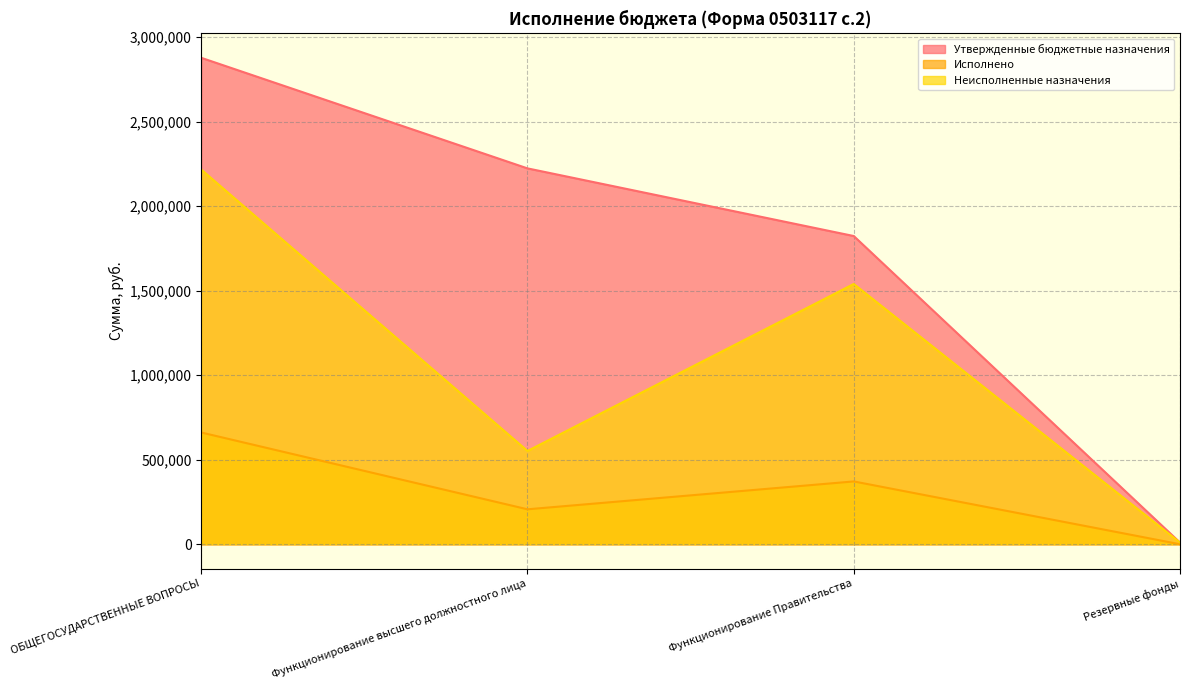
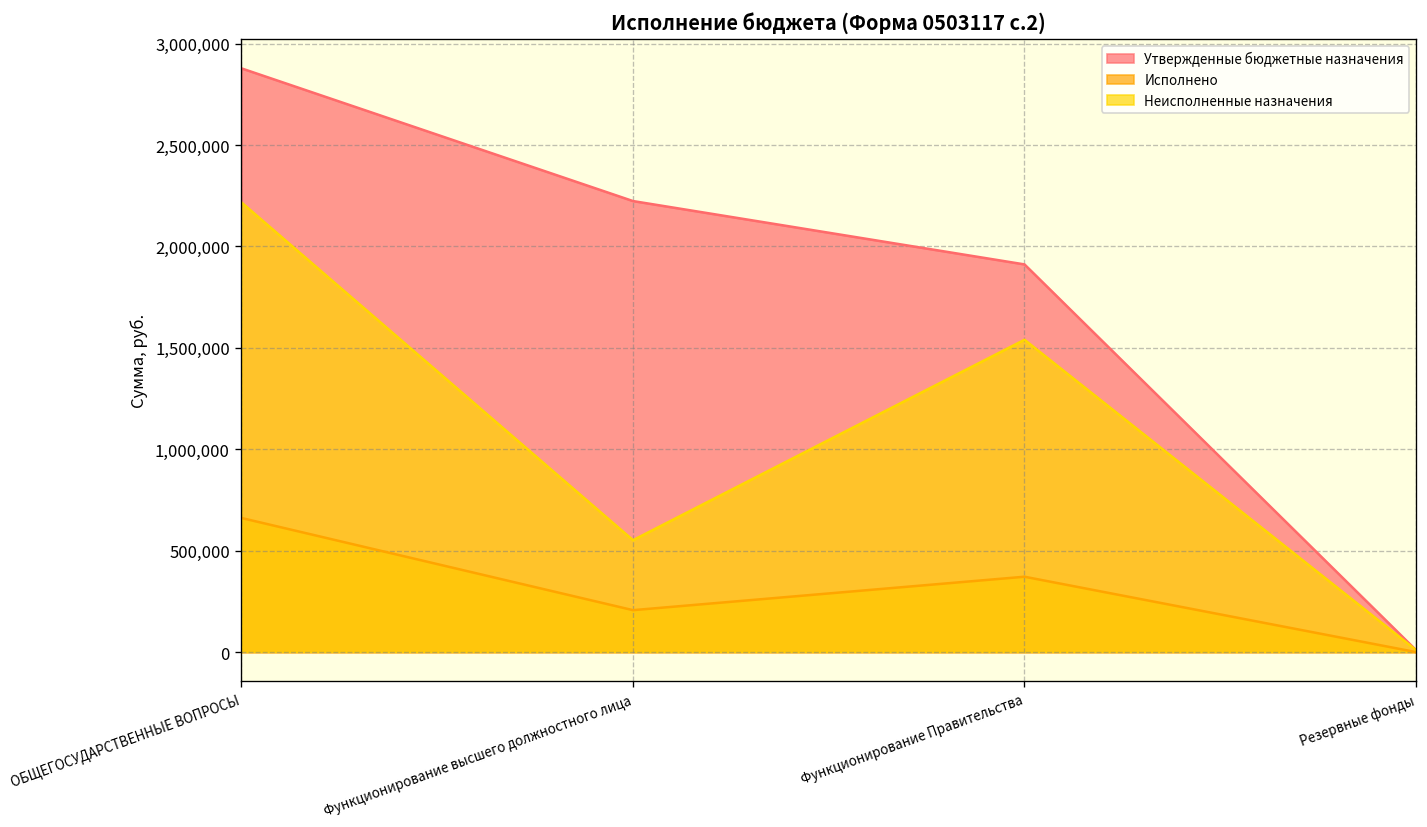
  {
    "Утвержденные бюджетные назначения": {
      "ОБЩЕГОСУДАРСТВЕННЫЕ ВОПРОСЫ": "2,880,000",
      "Функционирование высшего должностного лица": "2,220,000",
-     "Функционирование Правительства": "1,820,000"
+     "Функционирование Правительства": "1,910,000"
    }
  }
